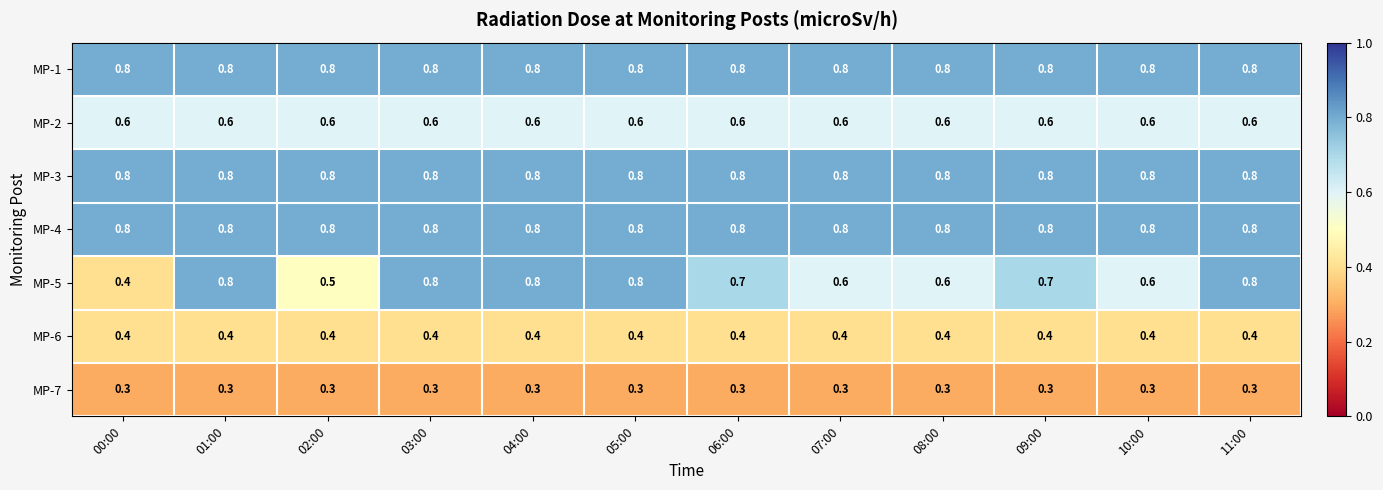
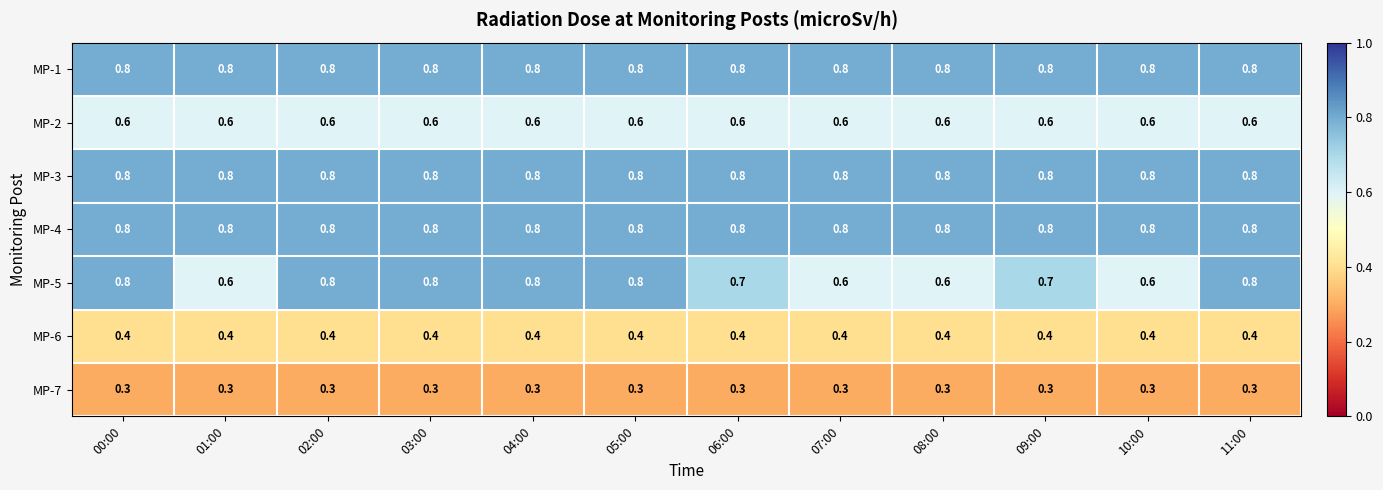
  {
    "MP-1": {
      "00:00": 0.8,
      "01:00": 0.8,
      "02:00": 0.8,
      "03:00": 0.8,
      "04:00": 0.8,
      "05:00": 0.8,
      "06:00": 0.8,
      "07:00": 0.8,
      "08:00": 0.8,
      "09:00": 0.8,
      "10:00": 0.8,
      "11:00": 0.8
    },
    "MP-2": {
      "00:00": 0.6,
      "01:00": 0.6,
      "02:00": 0.6,
      "03:00": 0.6,
      "04:00": 0.6,
      "05:00": 0.6,
      "06:00": 0.6,
      "07:00": 0.6,
      "08:00": 0.6,
      "09:00": 0.6,
      "10:00": 0.6,
      "11:00": 0.6
    },
    "MP-3": {
      "00:00": 0.8,
      "01:00": 0.8,
      "02:00": 0.8,
      "03:00": 0.8,
      "04:00": 0.8,
      "05:00": 0.8,
      "06:00": 0.8,
      "07:00": 0.8,
      "08:00": 0.8,
      "09:00": 0.8,
      "10:00": 0.8,
      "11:00": 0.8
    },
    "MP-4": {
      "00:00": 0.8,
      "01:00": 0.8,
      "02:00": 0.8,
      "03:00": 0.8,
      "04:00": 0.8,
      "05:00": 0.8,
      "06:00": 0.8,
      "07:00": 0.8,
      "08:00": 0.8,
      "09:00": 0.8,
      "10:00": 0.8,
      "11:00": 0.8
    },
    "MP-5": {
-     "00:00": 0.4,
-     "01:00": 0.8,
-     "02:00": 0.5,
+     "00:00": 0.8,
+     "01:00": 0.6,
+     "02:00": 0.8,
      "03:00": 0.8,
      "04:00": 0.8,
      "05:00": 0.8,
      "06:00": 0.7,
      "07:00": 0.6,
      "08:00": 0.6,
      "09:00": 0.7,
      "10:00": 0.6,
      "11:00": 0.8
    },
    "MP-6": {
      "00:00": 0.4,
      "01:00": 0.4,
      "02:00": 0.4,
      "03:00": 0.4,
      "04:00": 0.4,
      "05:00": 0.4,
      "06:00": 0.4,
      "07:00": 0.4,
      "08:00": 0.4,
      "09:00": 0.4,
      "10:00": 0.4,
      "11:00": 0.4
    },
    "MP-7": {
      "00:00": 0.3,
      "01:00": 0.3,
      "02:00": 0.3,
      "03:00": 0.3,
      "04:00": 0.3,
      "05:00": 0.3,
      "06:00": 0.3,
      "07:00": 0.3,
      "08:00": 0.3,
      "09:00": 0.3,
      "10:00": 0.3,
      "11:00": 0.3
    }
  }
